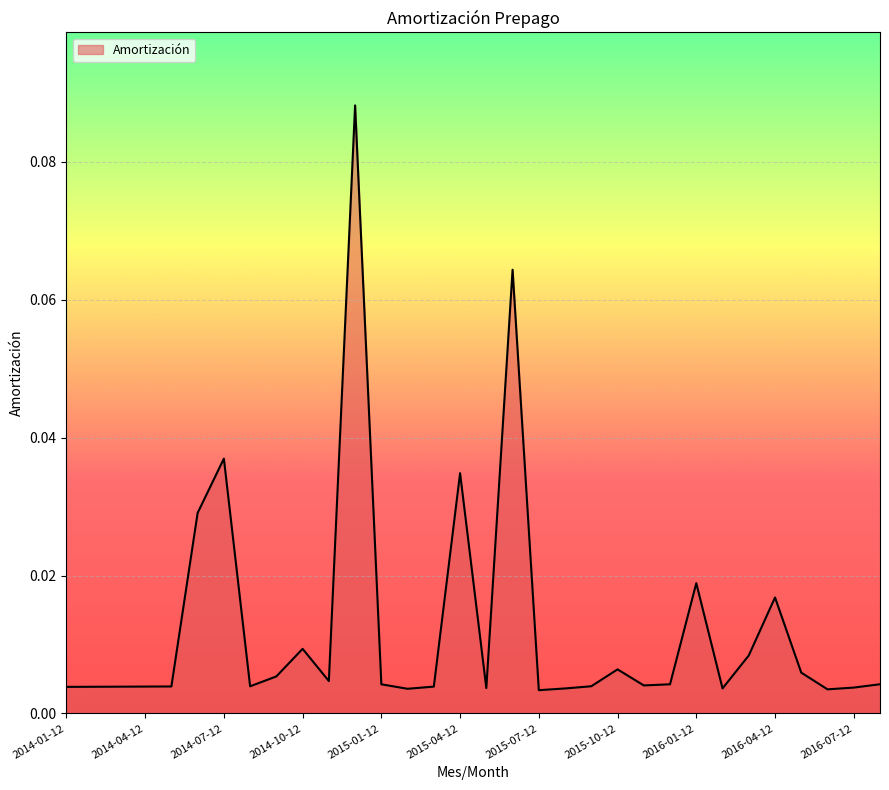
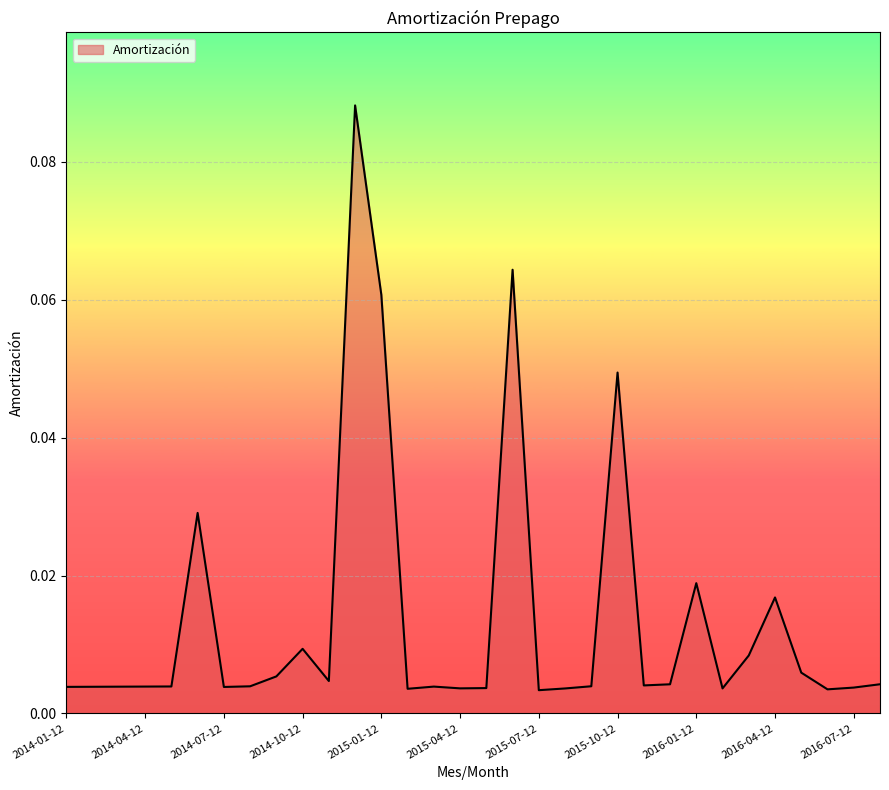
  {
    "2014-01-12": 0.004,
    "2014-04-12": 0.004,
-   "2014-07-12": 0.037,
+   "2014-07-12": 0.004,
    "2014-10-12": 0.009,
-   "2015-01-12": 0.004,
-   "2015-04-12": 0.035,
+   "2015-01-12": 0.061,
+   "2015-04-12": 0.004,
    "2015-07-12": 0.003,
-   "2015-10-12": 0.006,
+   "2015-10-12": 0.049,
    "2016-01-12": 0.019,
    "2016-04-12": 0.017,
    "2016-07-12": 0.004
  }
